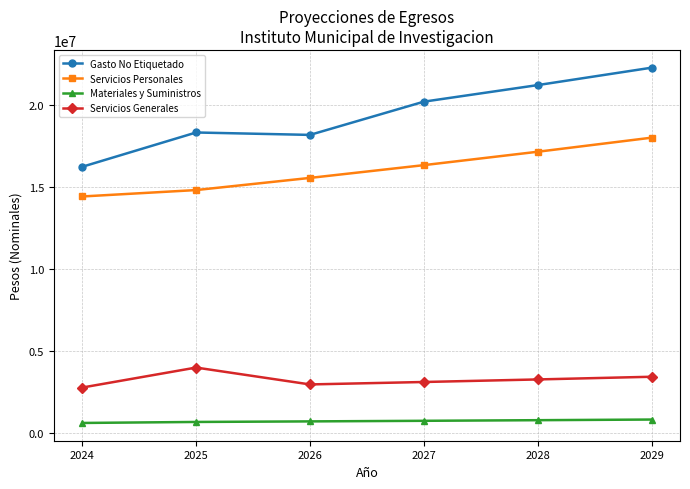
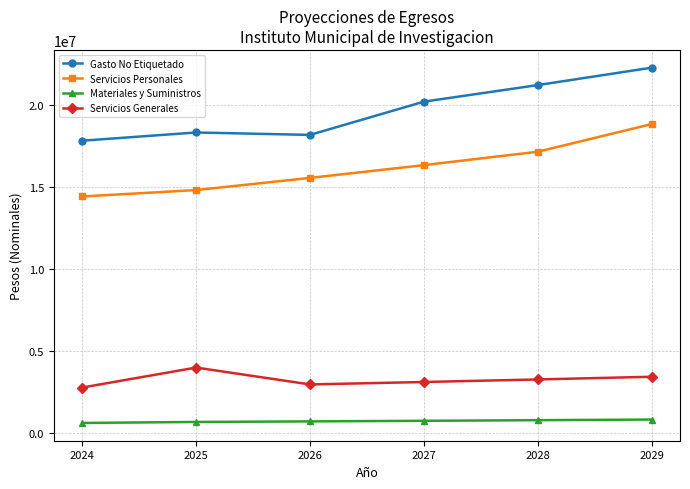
  {
    "Gasto No Etiquetado": {
-     "2024": 16200000,
+     "2024": 17800000,
      "2025": 18300000,
      "2026": 18200000,
      "2027": 20200000,
      "2028": 21200000,
      "2029": 22300000
    },
    "Servicios Personales": {
      "2024": 14400000,
      "2025": 14800000,
      "2026": 15500000,
      "2027": 16300000,
      "2028": 17100000,
-     "2029": 18000000
+     "2029": 18800000
    },
    "Materiales y Suministros": {
      "2024": 600000,
      "2025": 700000,
      "2026": 700000,
      "2027": 800000,
      "2028": 800000,
      "2029": 800000
    },
    "Servicios Generales": {
      "2024": 2800000,
      "2025": 4000000,
      "2026": 3000000,
      "2027": 3100000,
      "2028": 3300000,
      "2029": 3400000
    }
  }
